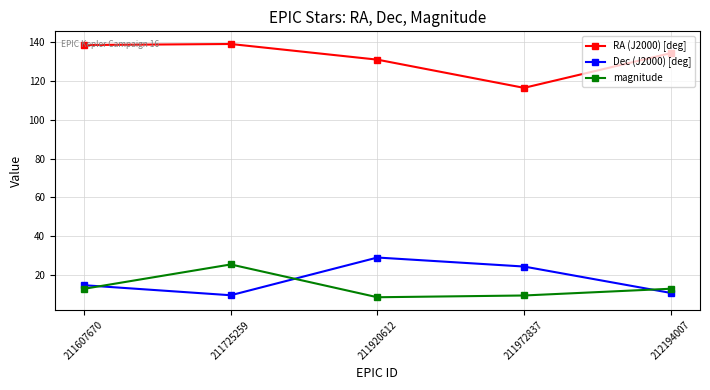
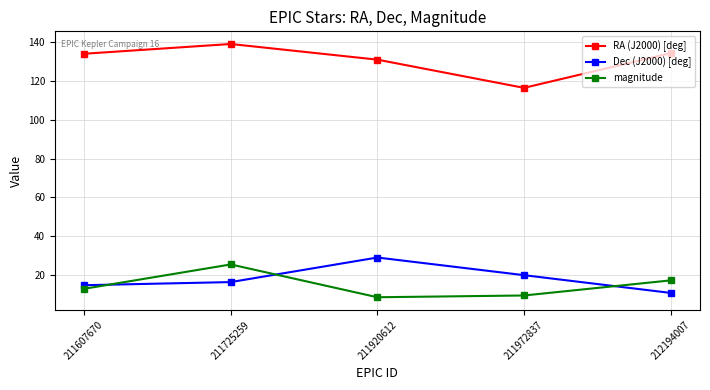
  {
    "RA (J2000) [deg]": {
-     "211607670": 139,
+     "211607670": 134,
      "211725259": 139,
      "211920612": 131,
      "211972837": 116
    },
    "Dec (J2000) [deg]": {
      "211607670": 15,
-     "211725259": 9,
+     "211725259": 16,
      "211920612": 29,
-     "211972837": 24,
+     "211972837": 20,
      "212194007": 11
    },
    "magnitude": {
      "211607670": 13,
      "211725259": 25,
      "211920612": 8,
      "211972837": 9,
-     "212194007": 13
+     "212194007": 17
    }
  }
